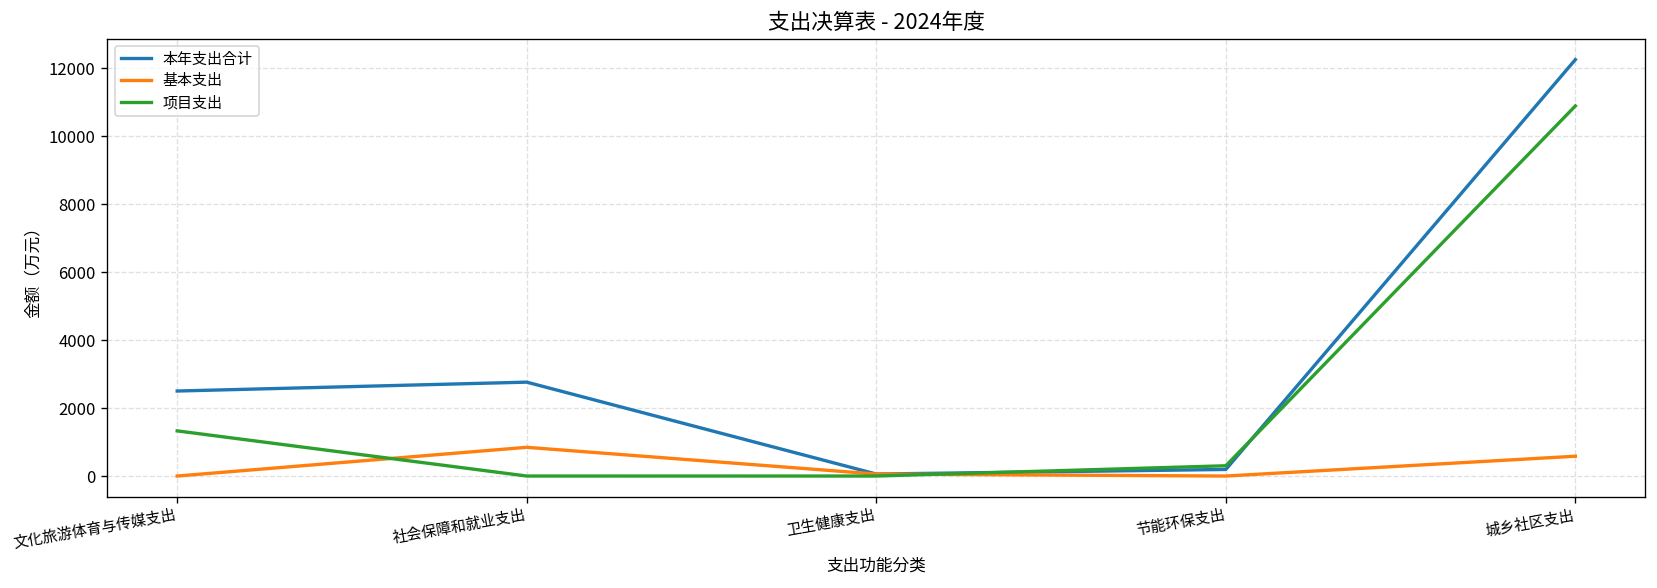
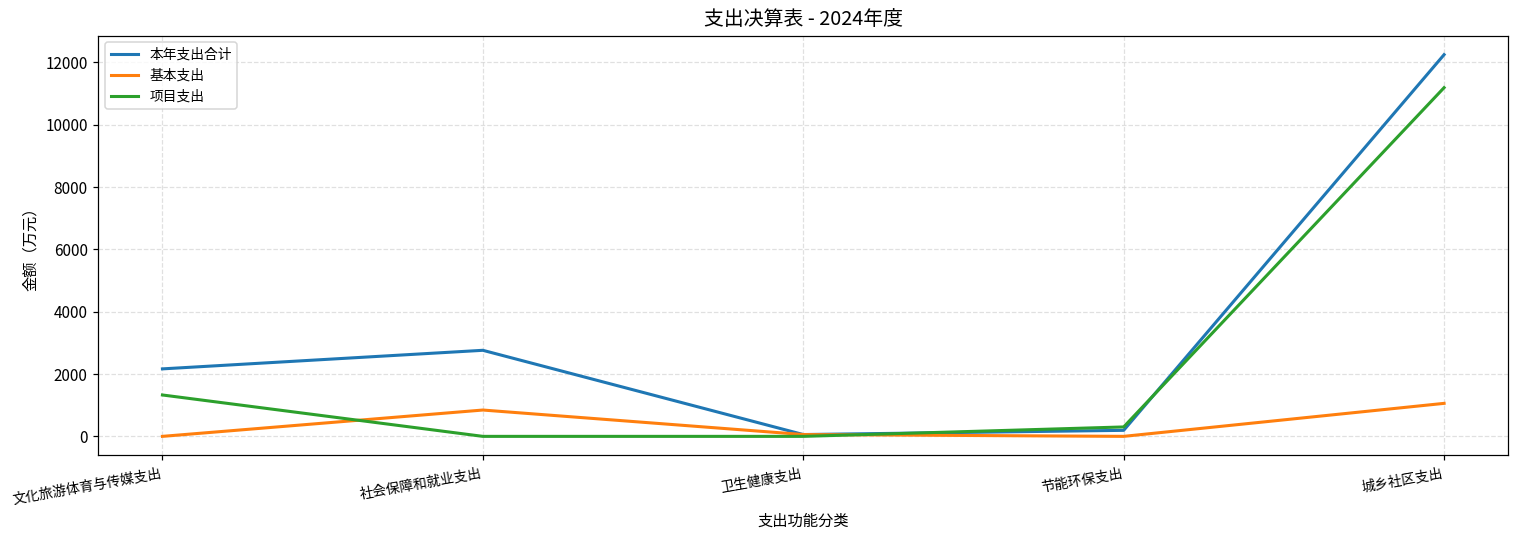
  {
    "本年支出合计": {
-     "文化旅游体育与传媒支出": 2500,
+     "文化旅游体育与传媒支出": 2200,
      "社会保障和就业支出": 2800,
      "节能环保支出": 200,
      "城乡社区支出": 12200
    },
    "基本支出": {
      "文化旅游体育与传媒支出": 0,
      "社会保障和就业支出": 800,
      "节能环保支出": 0,
-     "城乡社区支出": 600
+     "城乡社区支出": 1100
    },
    "项目支出": {
      "文化旅游体育与传媒支出": 1300,
      "社会保障和就业支出": 0,
      "节能环保支出": 300,
-     "城乡社区支出": 10900
+     "城乡社区支出": 11200
    }
  }
